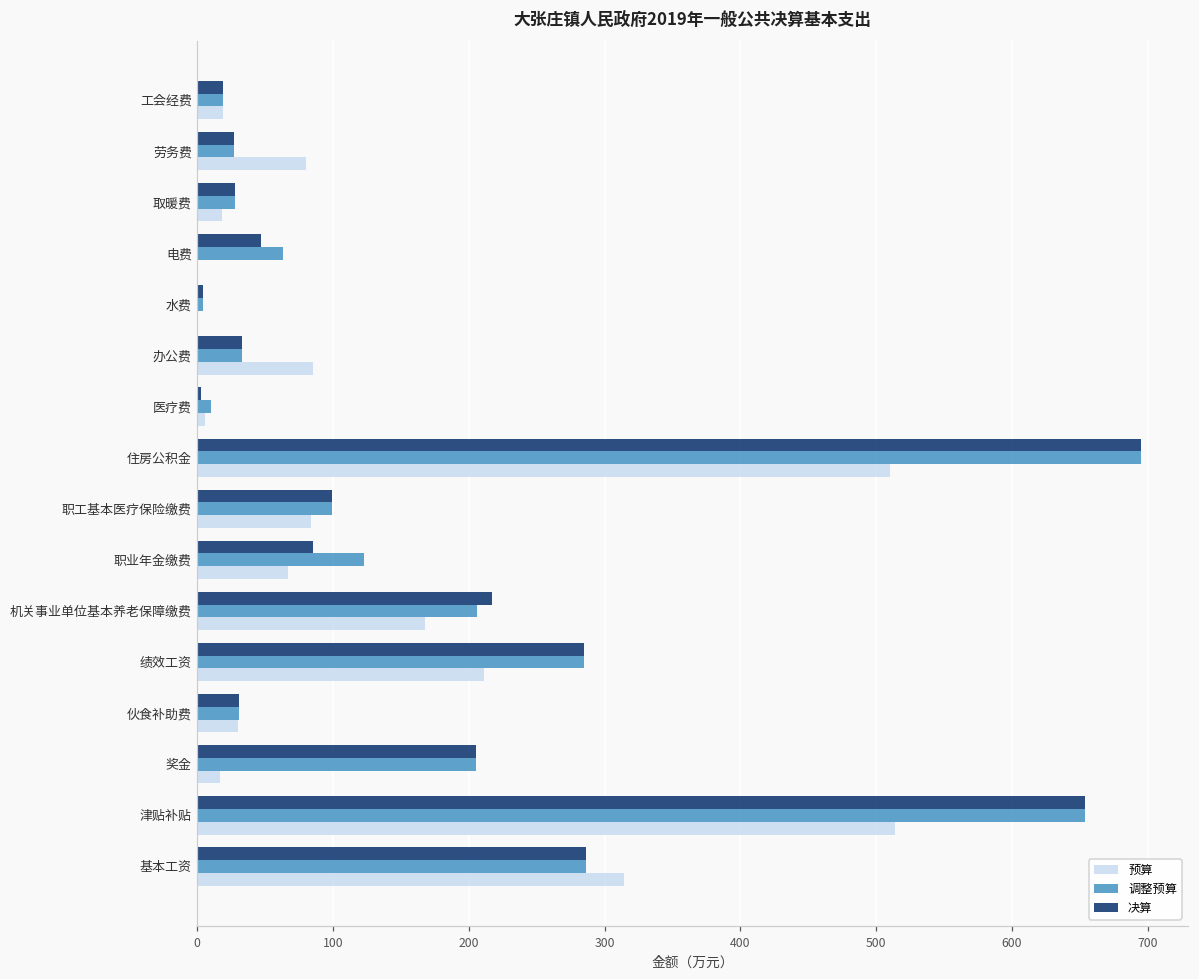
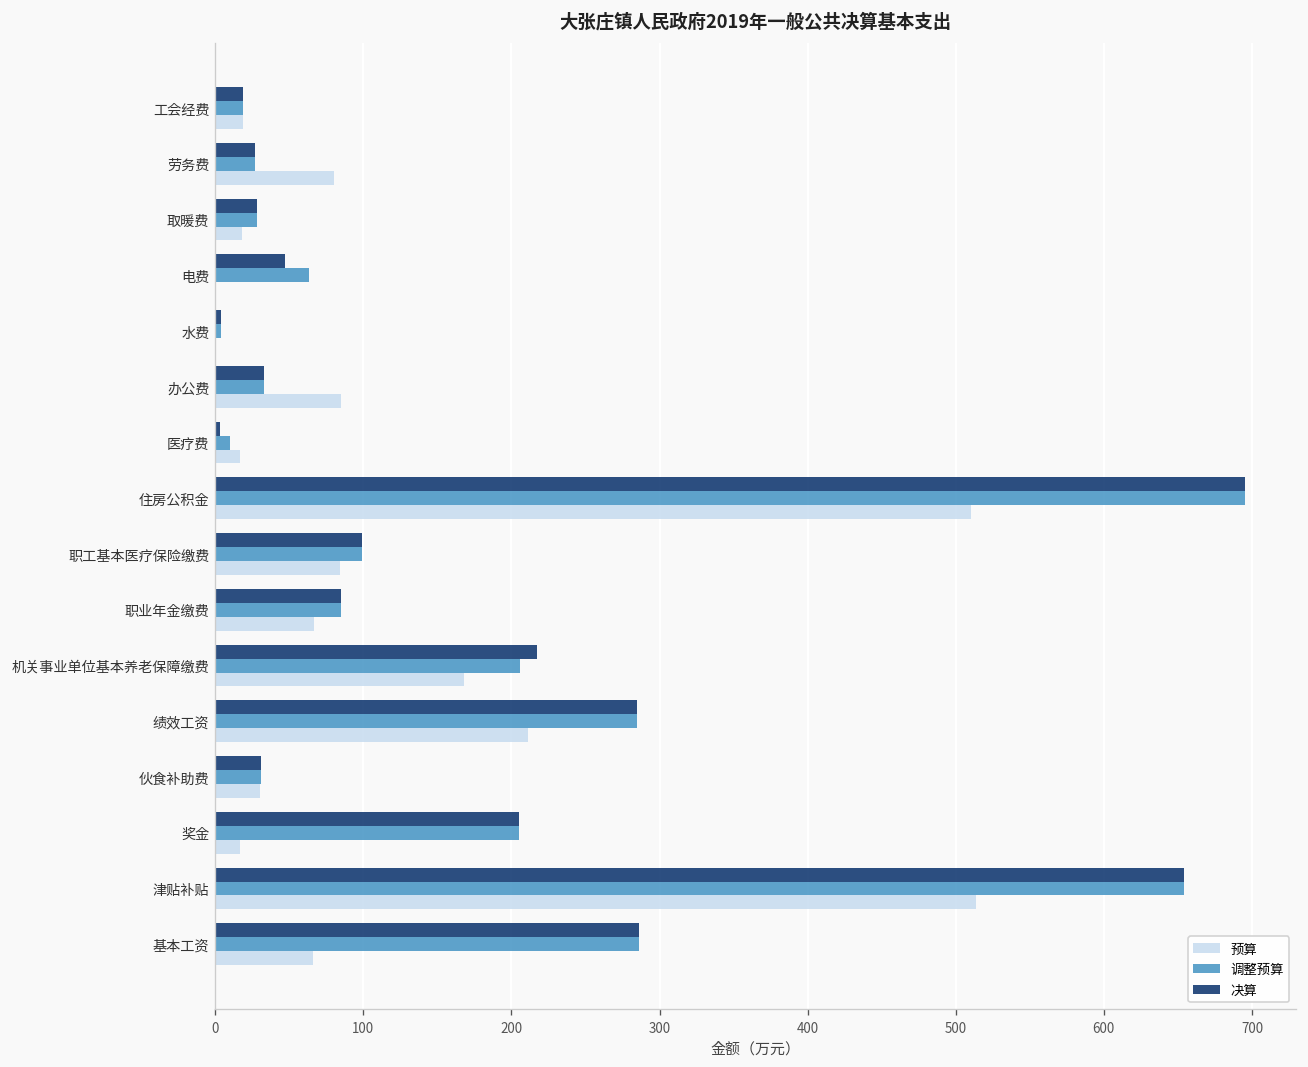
  {
    "预算": {
      "工会经费": 19,
      "劳务费": 80,
      "取暖费": 18,
      "电费": 0,
      "水费": 0,
      "办公费": 85,
-     "医疗费": 6,
+     "医疗费": 17,
      "住房公积金": 510,
      "职工基本医疗保险缴费": 84,
      "职业年金缴费": 67,
      "机关事业单位基本养老保障缴费": 168,
      "绩效工资": 211,
      "伙食补助费": 30,
      "奖金": 17,
      "津贴补贴": 514,
-     "基本工资": 314
+     "基本工资": 66
    },
    "调整预算": {
      "工会经费": 19,
      "劳务费": 27,
      "取暖费": 28,
      "电费": 63,
      "水费": 4,
      "办公费": 33,
      "医疗费": 10,
      "住房公积金": 695,
      "职工基本医疗保险缴费": 99,
-     "职业年金缴费": 123,
+     "职业年金缴费": 85,
      "机关事业单位基本养老保障缴费": 206,
      "绩效工资": 285,
      "伙食补助费": 31,
      "奖金": 205,
      "津贴补贴": 654,
      "基本工资": 286
    },
    "决算": {
      "工会经费": 19,
      "劳务费": 27,
      "取暖费": 28,
      "电费": 47,
      "水费": 4,
      "办公费": 33,
      "医疗费": 3,
      "住房公积金": 695,
      "职工基本医疗保险缴费": 99,
      "职业年金缴费": 85,
      "机关事业单位基本养老保障缴费": 217,
      "绩效工资": 285,
      "伙食补助费": 31,
      "奖金": 205,
      "津贴补贴": 654,
      "基本工资": 286
    }
  }
